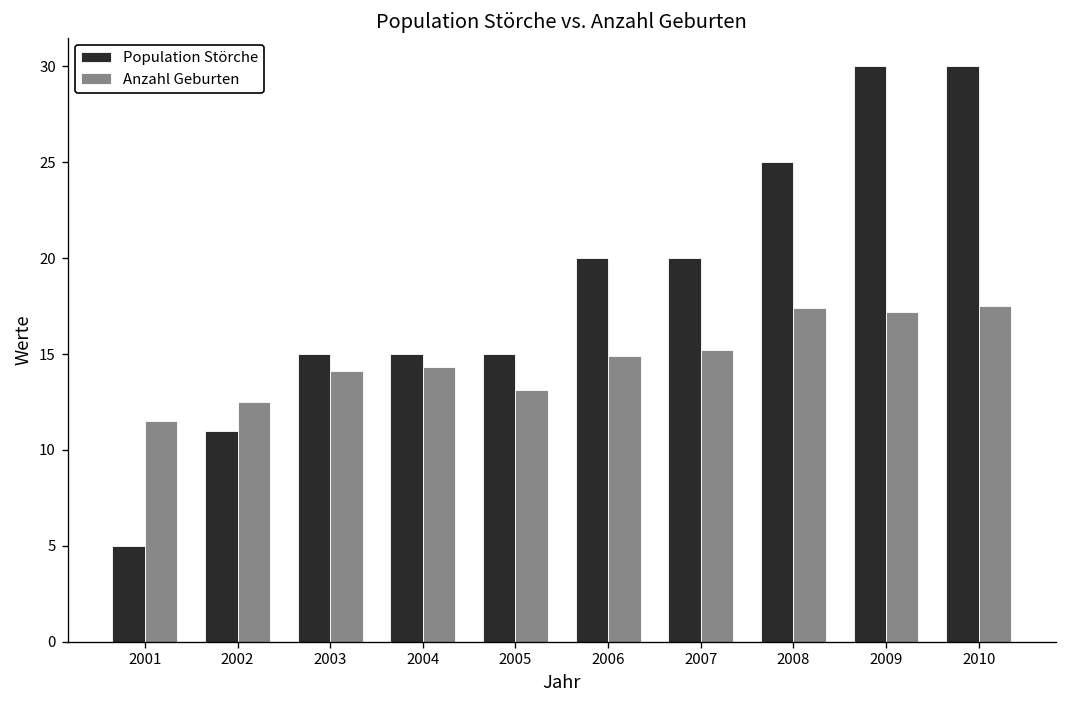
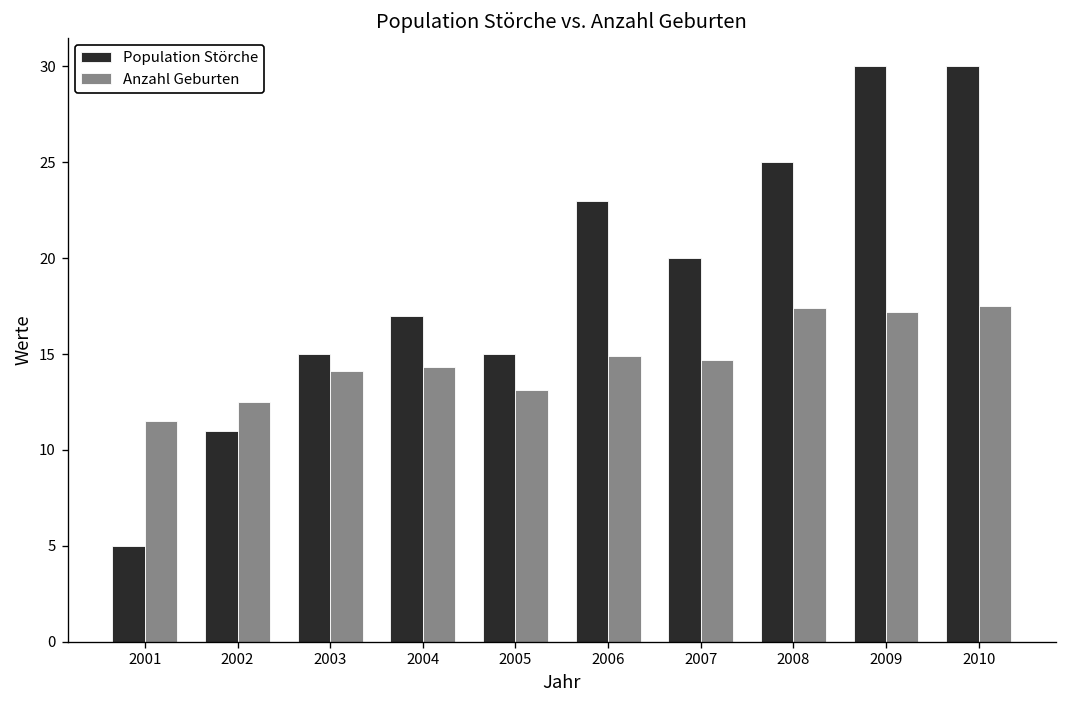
  {
    "Population Störche": {
      "2001": 5,
      "2002": 11,
      "2003": 15,
-     "2004": 15,
+     "2004": 17,
      "2005": 15,
-     "2006": 20,
+     "2006": 23,
      "2007": 20,
      "2008": 25,
      "2009": 30,
      "2010": 30
    },
    "Anzahl Geburten": {
      "2001": 11.5,
      "2002": 12.5,
      "2003": 14.1,
      "2004": 14.3,
      "2005": 13.1,
      "2006": 14.9,
-     "2007": 15.2,
+     "2007": 14.7,
      "2008": 17.4,
      "2009": 17.2,
      "2010": 17.5
    }
  }
